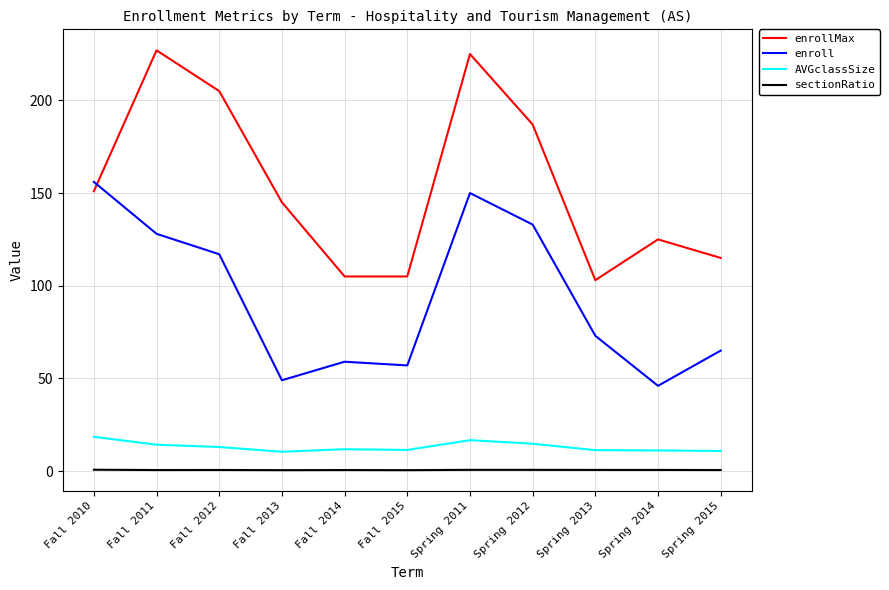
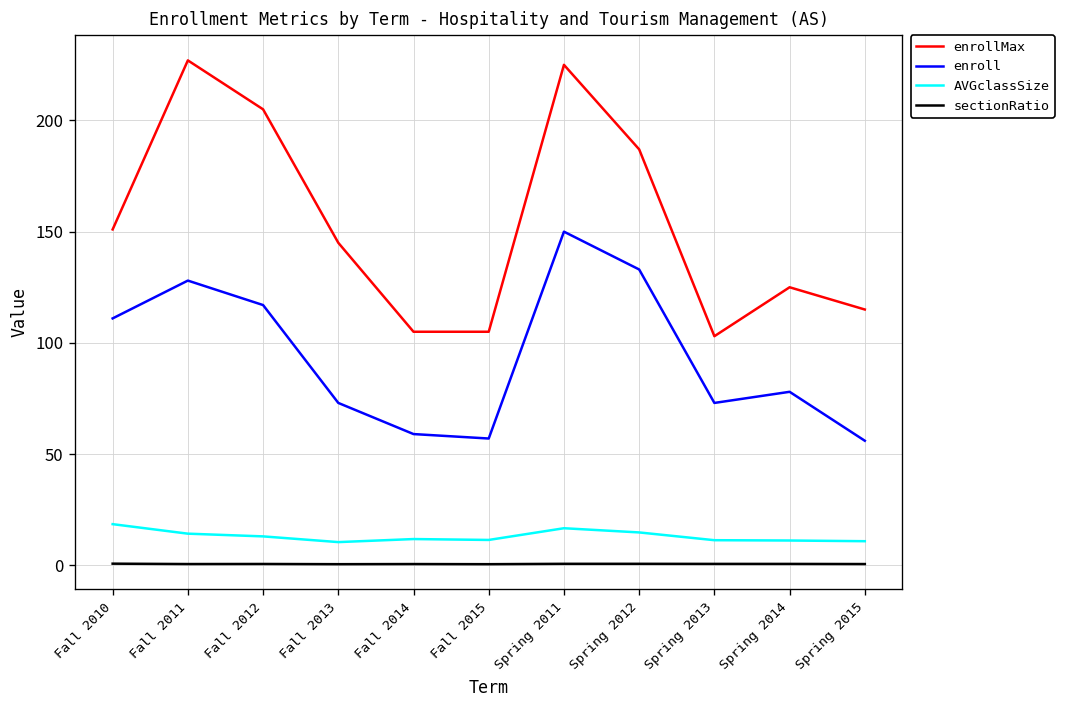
  {
    "enrollMax": {
      "Fall 2010": 151,
      "Fall 2011": 227,
      "Fall 2012": 205,
      "Fall 2013": 145,
      "Fall 2014": 105,
      "Fall 2015": 105,
      "Spring 2011": 225,
      "Spring 2012": 187,
      "Spring 2013": 103,
      "Spring 2014": 125,
      "Spring 2015": 115
    },
    "enroll": {
-     "Fall 2010": 156,
+     "Fall 2010": 111,
      "Fall 2011": 128,
      "Fall 2012": 117,
-     "Fall 2013": 49,
+     "Fall 2013": 73,
      "Fall 2014": 59,
      "Fall 2015": 57,
      "Spring 2011": 150,
      "Spring 2012": 133,
      "Spring 2013": 73,
-     "Spring 2014": 46,
-     "Spring 2015": 65
+     "Spring 2014": 78,
+     "Spring 2015": 56
    },
    "AVGclassSize": {
      "Fall 2010": 19,
      "Fall 2011": 14,
      "Fall 2012": 13,
      "Fall 2013": 10,
      "Fall 2014": 12,
      "Fall 2015": 11,
      "Spring 2011": 17,
      "Spring 2012": 15,
      "Spring 2013": 11,
      "Spring 2014": 11,
      "Spring 2015": 11
    },
    "sectionRatio": {
      "Fall 2010": 1,
      "Fall 2011": 1,
      "Fall 2012": 1,
      "Fall 2013": 1,
      "Fall 2014": 1,
      "Fall 2015": 1,
      "Spring 2011": 1,
      "Spring 2012": 1,
      "Spring 2013": 1,
      "Spring 2014": 1,
      "Spring 2015": 1
    }
  }
